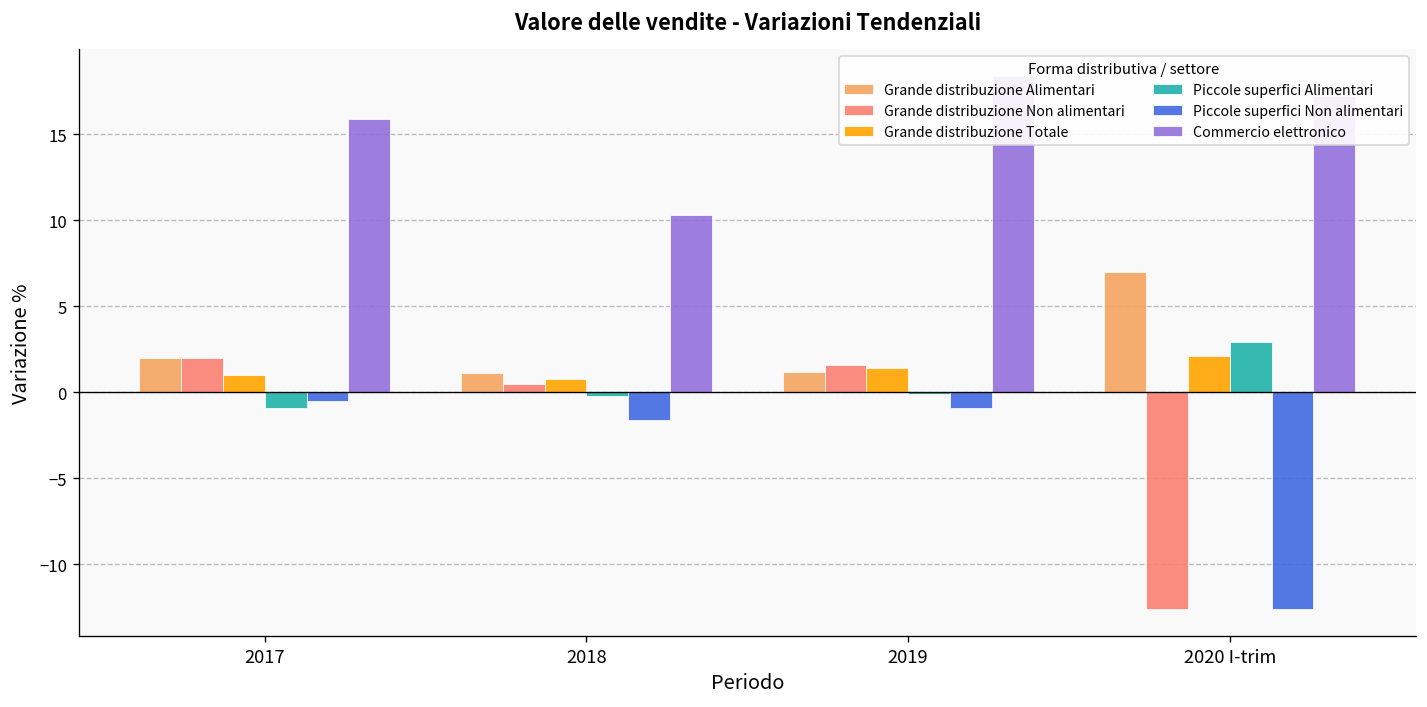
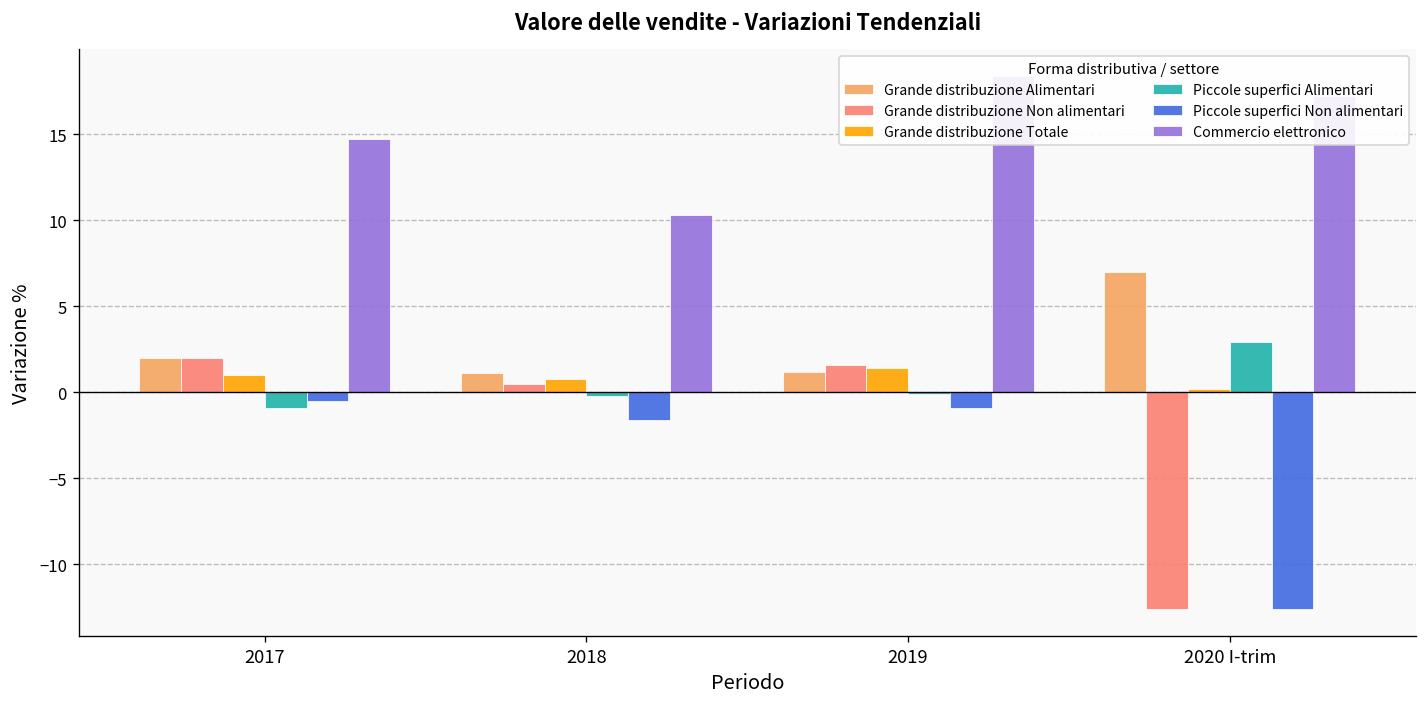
  {
    "Grande distribuzione Totale": {
      "2017": 1.0,
      "2018": 0.8,
      "2019": 1.4,
-     "2020 I-trim": 2.1
+     "2020 I-trim": 0.2
    },
    "Piccole superfici Alimentari": {
      "2017": -0.9,
      "2018": -0.2,
      "2020 I-trim": 2.9
    },
    "Piccole superfici Non alimentari": {
      "2017": -0.5,
      "2018": -1.6,
      "2019": -0.9,
      "2020 I-trim": -12.6
    },
    "Commercio elettronico": {
-     "2017": 15.9,
+     "2017": 14.7,
      "2018": 10.3
    }
  }
